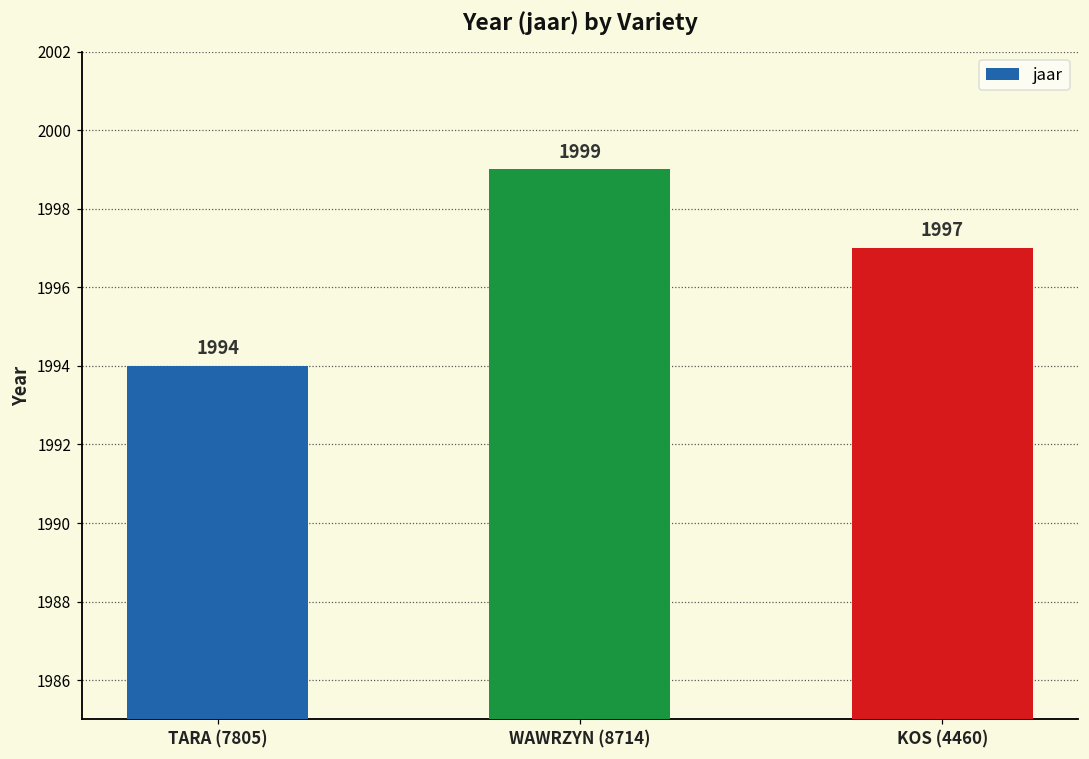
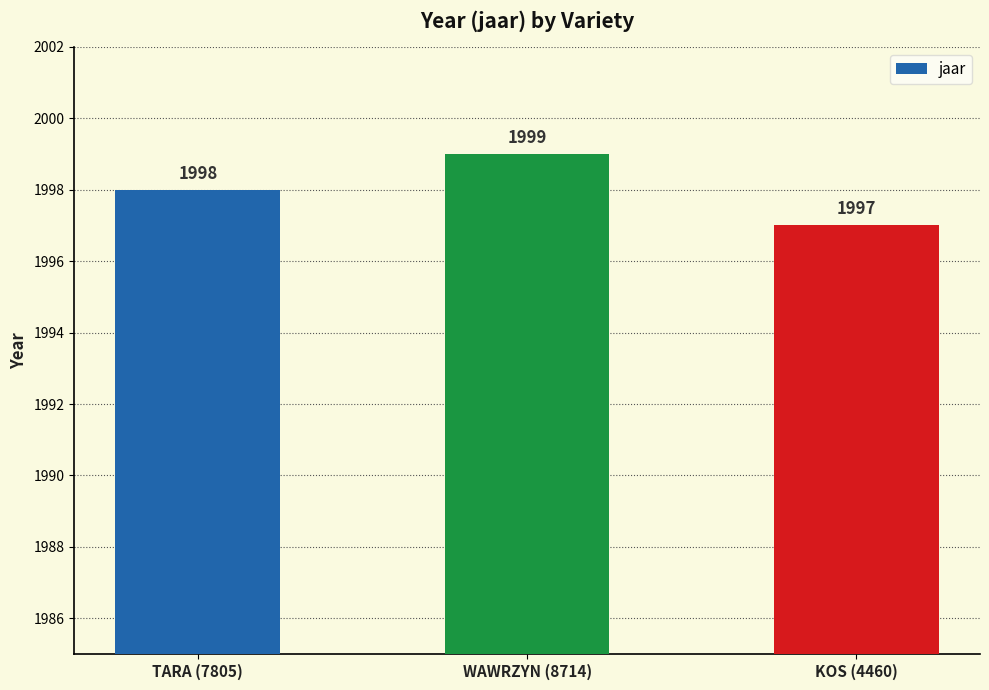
  {
-   "TARA (7805)": 1994,
+   "TARA (7805)": 1998,
    "WAWRZYN (8714)": 1999,
    "KOS (4460)": 1997
  }
